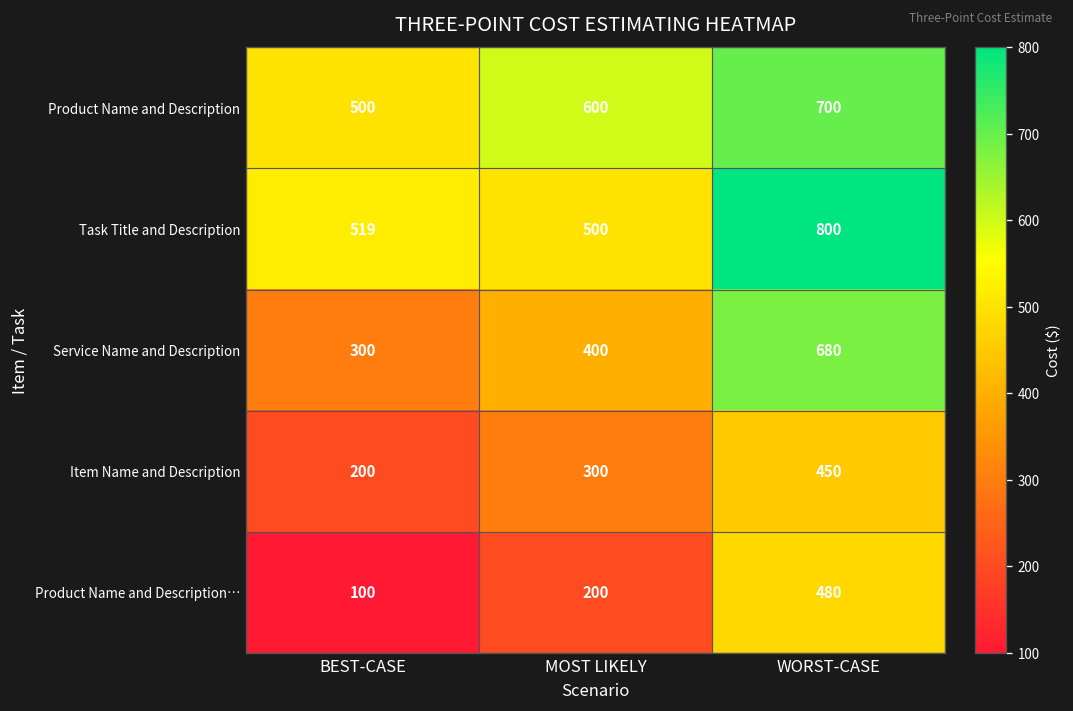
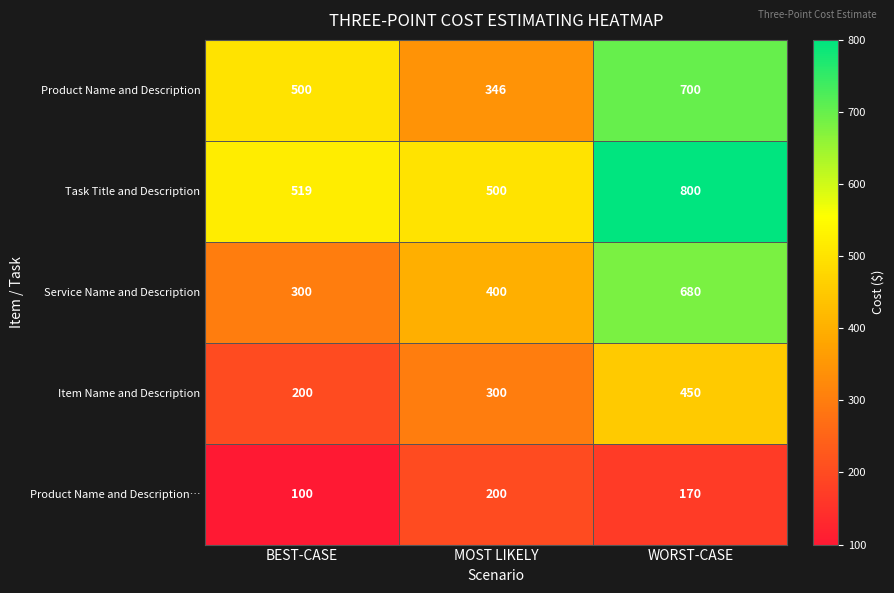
  {
    "Product Name and Description": {
      "BEST-CASE": 500,
-     "MOST LIKELY": 600,
+     "MOST LIKELY": 346,
      "WORST-CASE": 700
    },
    "Task Title and Description": {
      "BEST-CASE": 519,
      "MOST LIKELY": 500,
      "WORST-CASE": 800
    },
    "Service Name and Description": {
      "BEST-CASE": 300,
      "MOST LIKELY": 400,
      "WORST-CASE": 680
    },
    "Item Name and Description": {
      "BEST-CASE": 200,
      "MOST LIKELY": 300,
      "WORST-CASE": 450
    },
    "Product Name and Description…": {
      "BEST-CASE": 100,
      "MOST LIKELY": 200,
-     "WORST-CASE": 480
+     "WORST-CASE": 170
    }
  }
